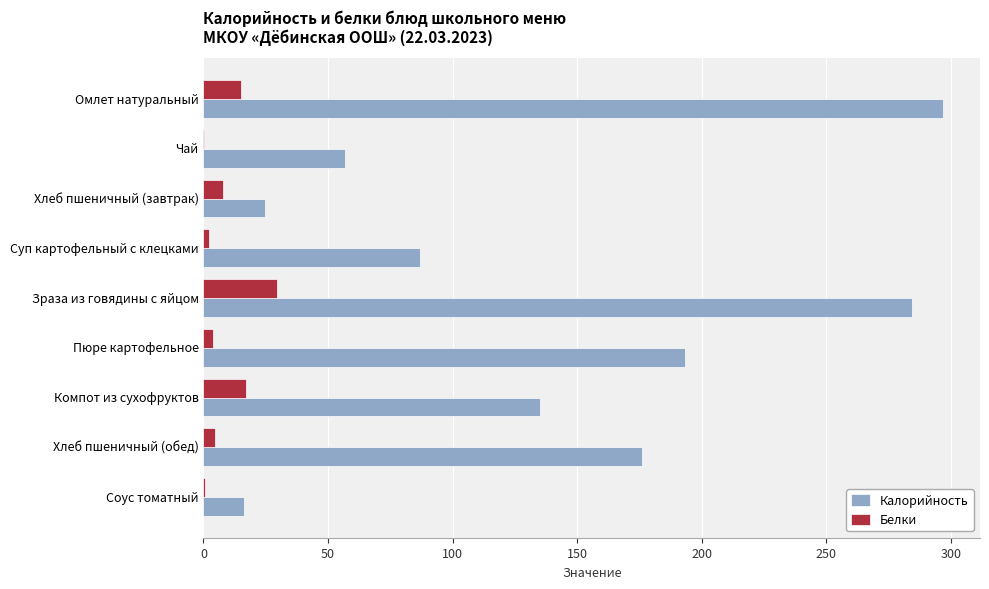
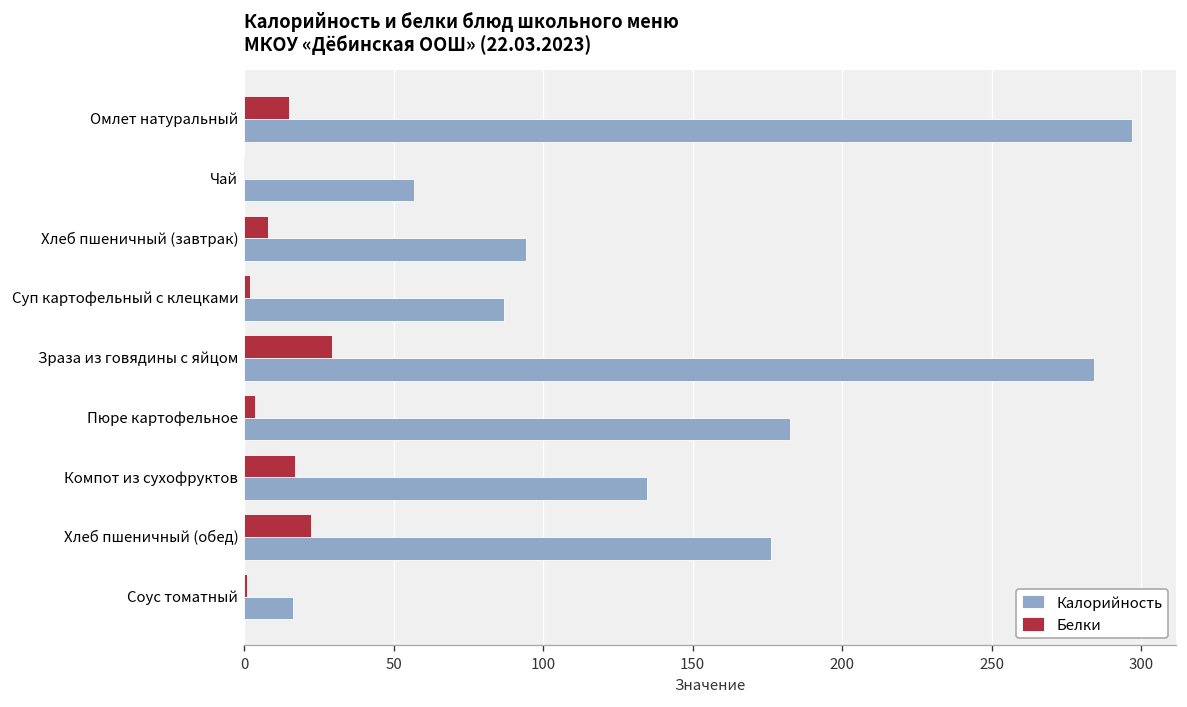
  {
    "Калорийность": {
      "Омлет натуральный": 297,
      "Чай": 57,
-     "Хлеб пшеничный (завтрак)": 25,
+     "Хлеб пшеничный (завтрак)": 94,
      "Суп картофельный с клецками": 87,
      "Зраза из говядины с яйцом": 284,
-     "Пюре картофельное": 193,
+     "Пюре картофельное": 183,
      "Компот из сухофруктов": 135,
      "Хлеб пшеничный (обед)": 176,
      "Соус томатный": 16
    },
    "Белки": {
      "Омлет натуральный": 15,
      "Хлеб пшеничный (завтрак)": 8,
      "Суп картофельный с клецками": 2,
      "Зраза из говядины с яйцом": 29,
      "Пюре картофельное": 4,
      "Компот из сухофруктов": 17,
-     "Хлеб пшеничный (обед)": 5
+     "Хлеб пшеничный (обед)": 22
    }
  }
